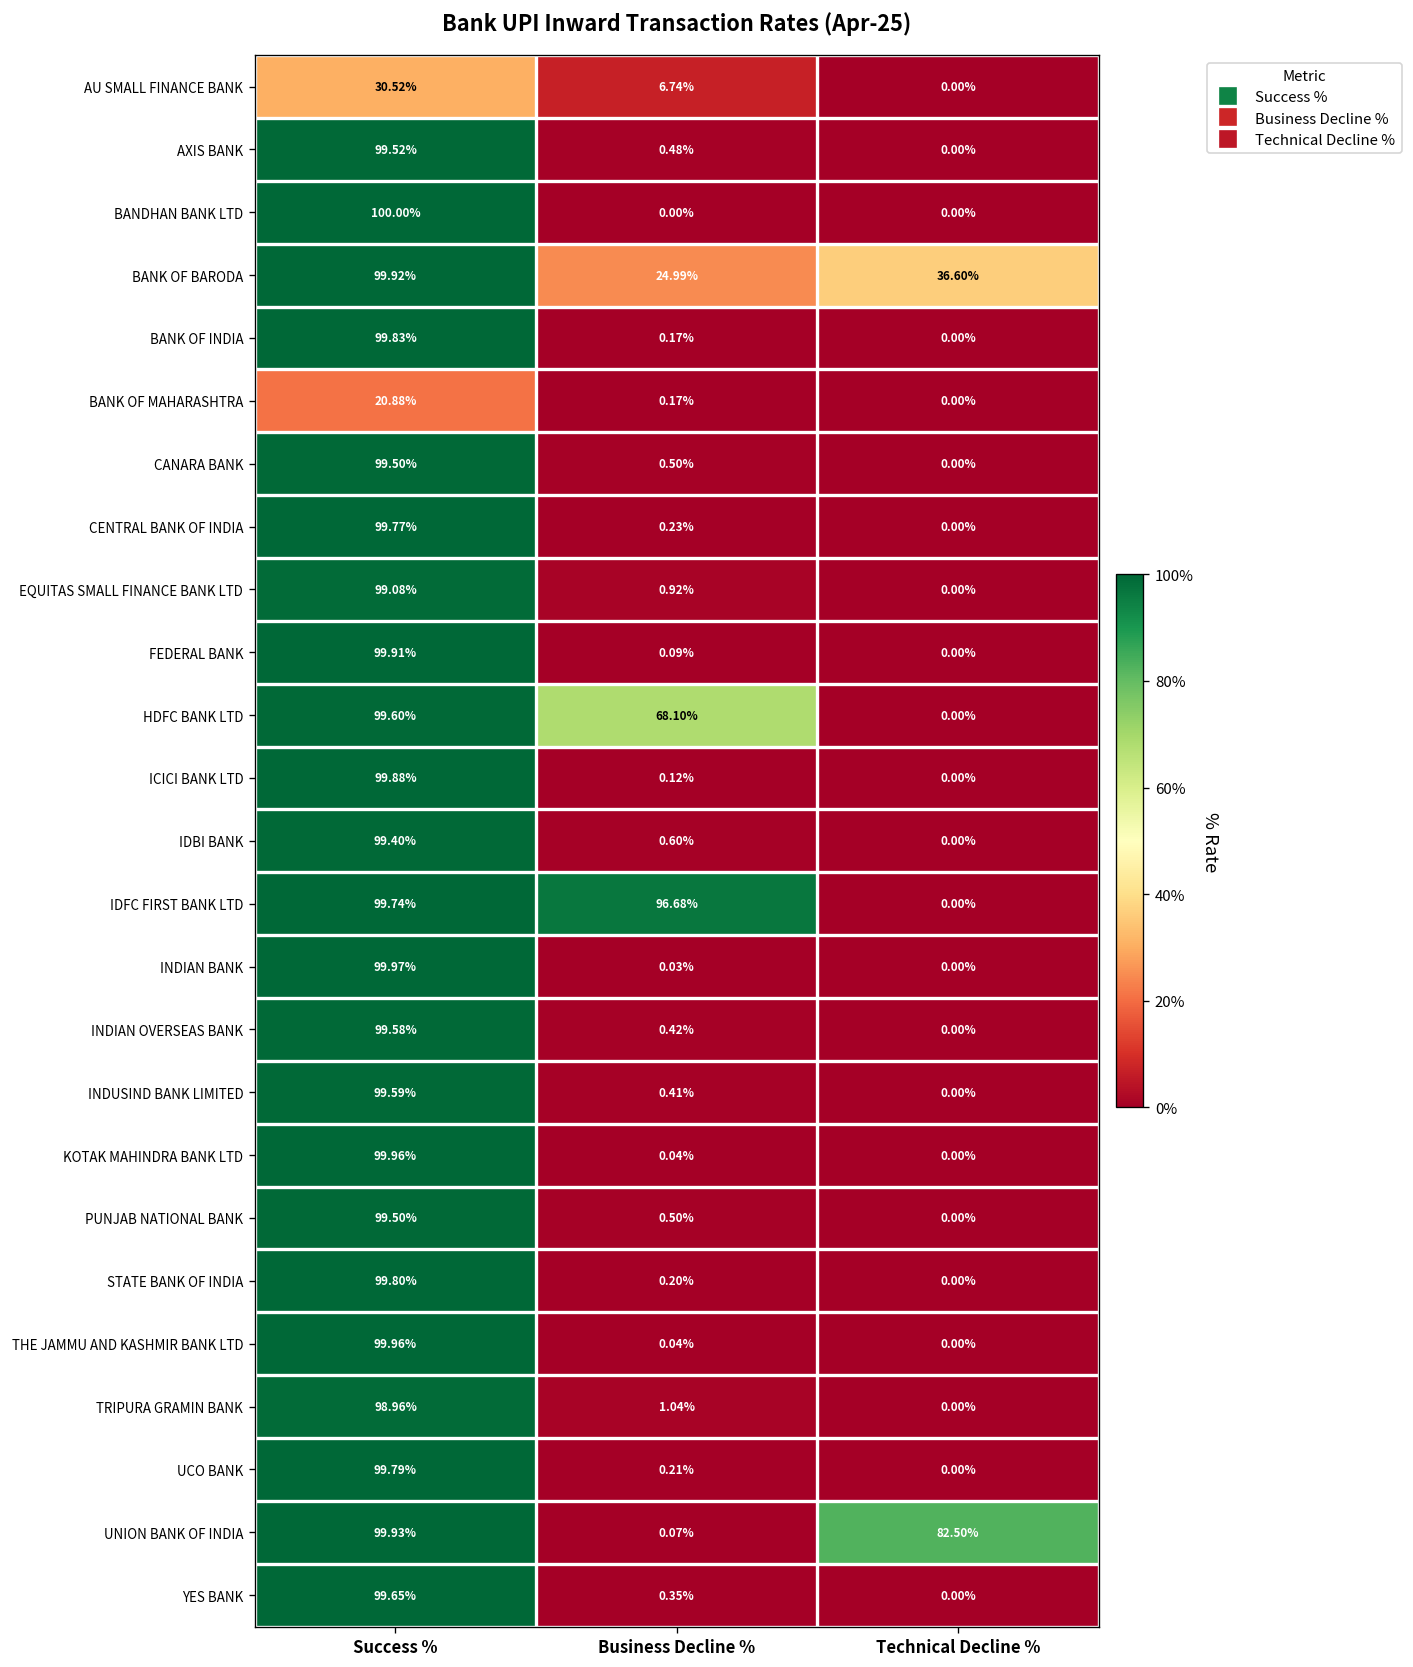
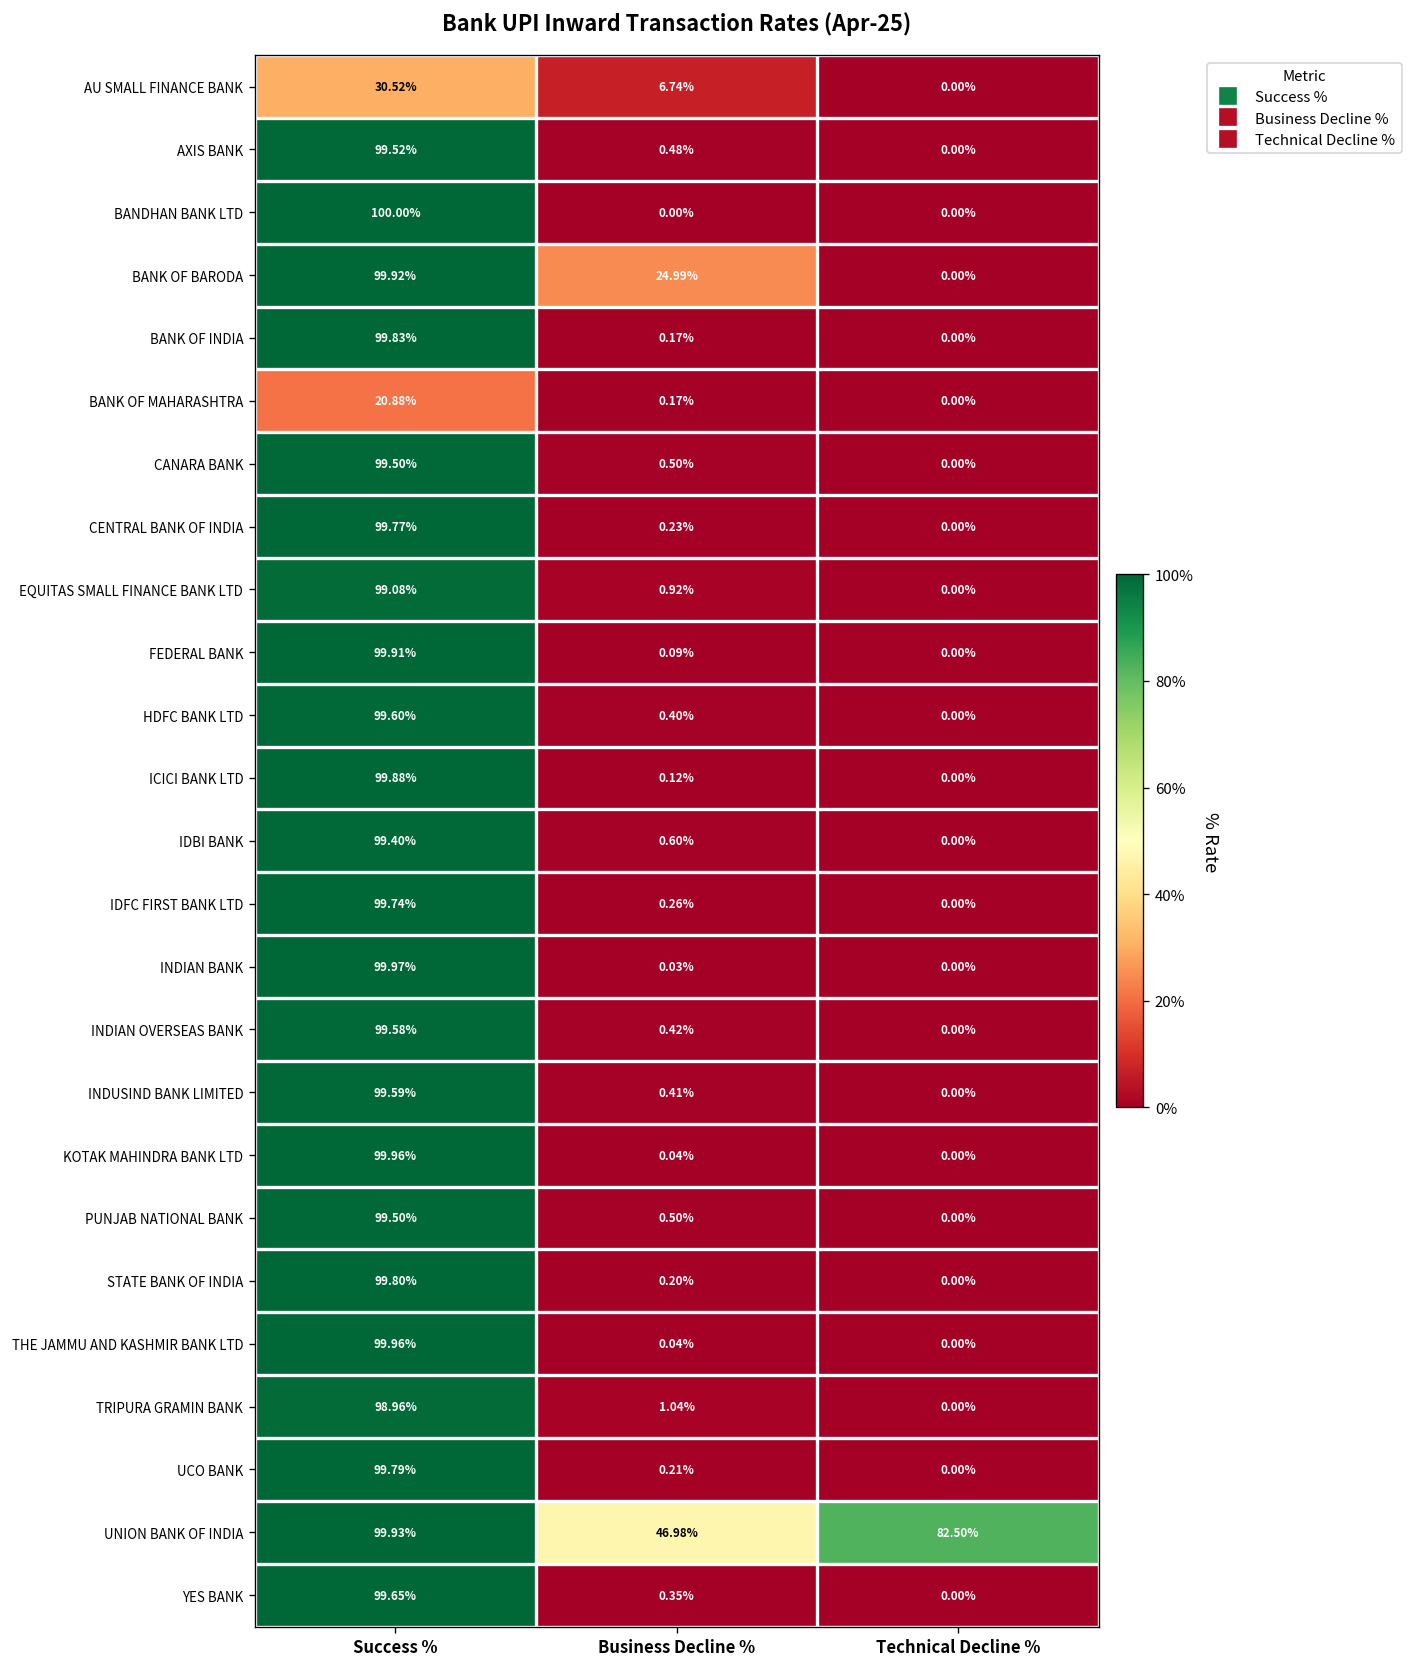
  {
    "AU SMALL FINANCE BANK": {
      "Success %": "30.52%",
      "Business Decline %": "6.74%",
      "Technical Decline %": "0.00%"
    },
    "AXIS BANK": {
      "Success %": "99.52%",
      "Business Decline %": "0.48%",
      "Technical Decline %": "0.00%"
    },
    "BANDHAN BANK LTD": {
      "Success %": "100.00%",
      "Business Decline %": "0.00%",
      "Technical Decline %": "0.00%"
    },
    "BANK OF BARODA": {
      "Success %": "99.92%",
      "Business Decline %": "24.99%",
-     "Technical Decline %": "36.60%"
+     "Technical Decline %": "0.00%"
    },
    "BANK OF INDIA": {
      "Success %": "99.83%",
      "Business Decline %": "0.17%",
      "Technical Decline %": "0.00%"
    },
    "BANK OF MAHARASHTRA": {
      "Success %": "20.88%",
      "Business Decline %": "0.17%",
      "Technical Decline %": "0.00%"
    },
    "CANARA BANK": {
      "Success %": "99.50%",
      "Business Decline %": "0.50%",
      "Technical Decline %": "0.00%"
    },
    "CENTRAL BANK OF INDIA": {
      "Success %": "99.77%",
      "Business Decline %": "0.23%",
      "Technical Decline %": "0.00%"
    },
    "EQUITAS SMALL FINANCE BANK LTD": {
      "Success %": "99.08%",
      "Business Decline %": "0.92%",
      "Technical Decline %": "0.00%"
    },
    "FEDERAL BANK": {
      "Success %": "99.91%",
      "Business Decline %": "0.09%",
      "Technical Decline %": "0.00%"
    },
    "HDFC BANK LTD": {
      "Success %": "99.60%",
-     "Business Decline %": "68.10%",
+     "Business Decline %": "0.40%",
      "Technical Decline %": "0.00%"
    },
    "ICICI BANK LTD": {
      "Success %": "99.88%",
      "Business Decline %": "0.12%",
      "Technical Decline %": "0.00%"
    },
    "IDBI BANK": {
      "Success %": "99.40%",
      "Business Decline %": "0.60%",
      "Technical Decline %": "0.00%"
    },
    "IDFC FIRST BANK LTD": {
      "Success %": "99.74%",
-     "Business Decline %": "96.68%",
+     "Business Decline %": "0.26%",
      "Technical Decline %": "0.00%"
    },
    "INDIAN BANK": {
      "Success %": "99.97%",
      "Business Decline %": "0.03%",
      "Technical Decline %": "0.00%"
    },
    "INDIAN OVERSEAS BANK": {
      "Success %": "99.58%",
      "Business Decline %": "0.42%",
      "Technical Decline %": "0.00%"
    },
    "INDUSIND BANK LIMITED": {
      "Success %": "99.59%",
      "Business Decline %": "0.41%",
      "Technical Decline %": "0.00%"
    },
    "KOTAK MAHINDRA BANK LTD": {
      "Success %": "99.96%",
      "Business Decline %": "0.04%",
      "Technical Decline %": "0.00%"
    },
    "PUNJAB NATIONAL BANK": {
      "Success %": "99.50%",
      "Business Decline %": "0.50%",
      "Technical Decline %": "0.00%"
    },
    "STATE BANK OF INDIA": {
      "Success %": "99.80%",
      "Business Decline %": "0.20%",
      "Technical Decline %": "0.00%"
    },
    "THE JAMMU AND KASHMIR BANK LTD": {
      "Success %": "99.96%",
      "Business Decline %": "0.04%",
      "Technical Decline %": "0.00%"
    },
    "TRIPURA GRAMIN BANK": {
      "Success %": "98.96%",
      "Business Decline %": "1.04%",
      "Technical Decline %": "0.00%"
    },
    "UCO BANK": {
      "Success %": "99.79%",
      "Business Decline %": "0.21%",
      "Technical Decline %": "0.00%"
    },
    "UNION BANK OF INDIA": {
      "Success %": "99.93%",
-     "Business Decline %": "0.07%",
+     "Business Decline %": "46.98%",
      "Technical Decline %": "82.50%"
    },
    "YES BANK": {
      "Success %": "99.65%",
      "Business Decline %": "0.35%",
      "Technical Decline %": "0.00%"
    }
  }
